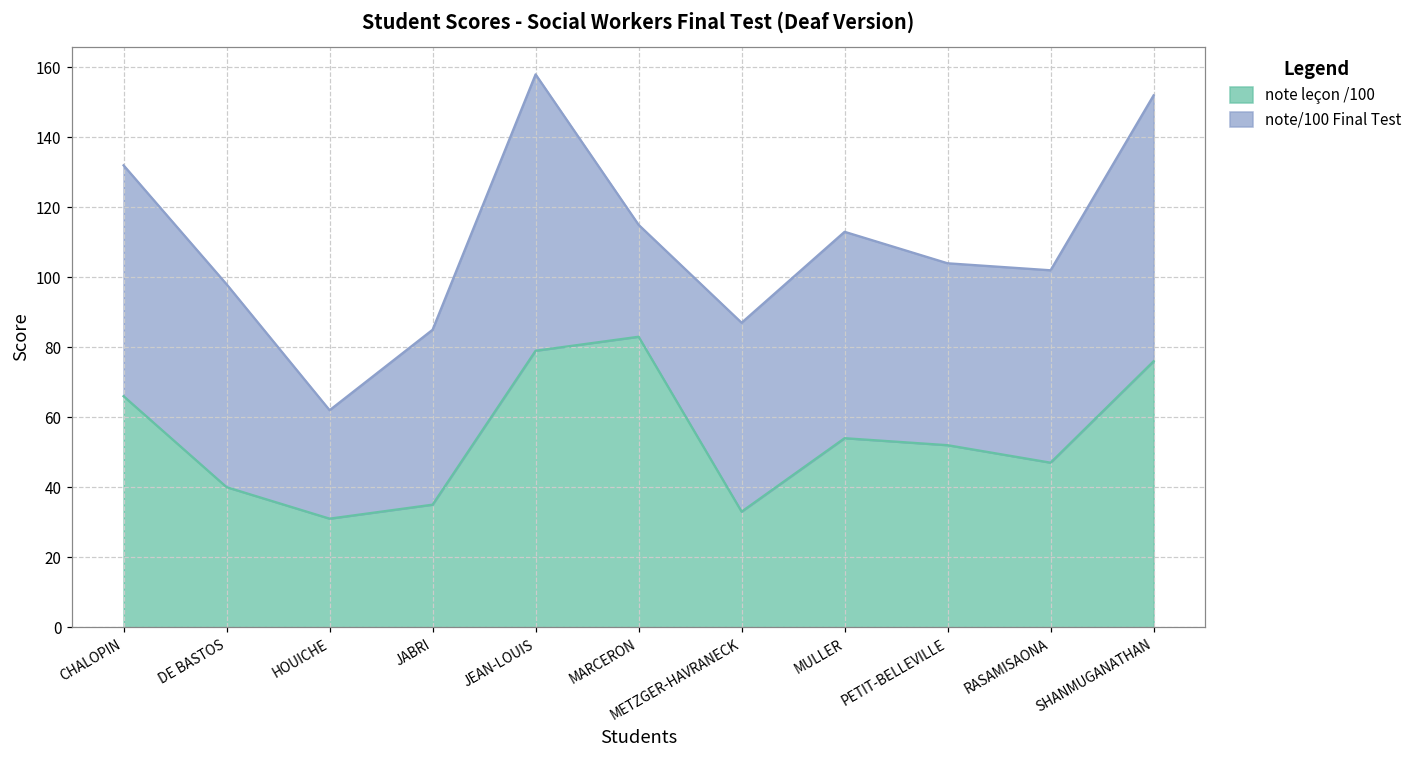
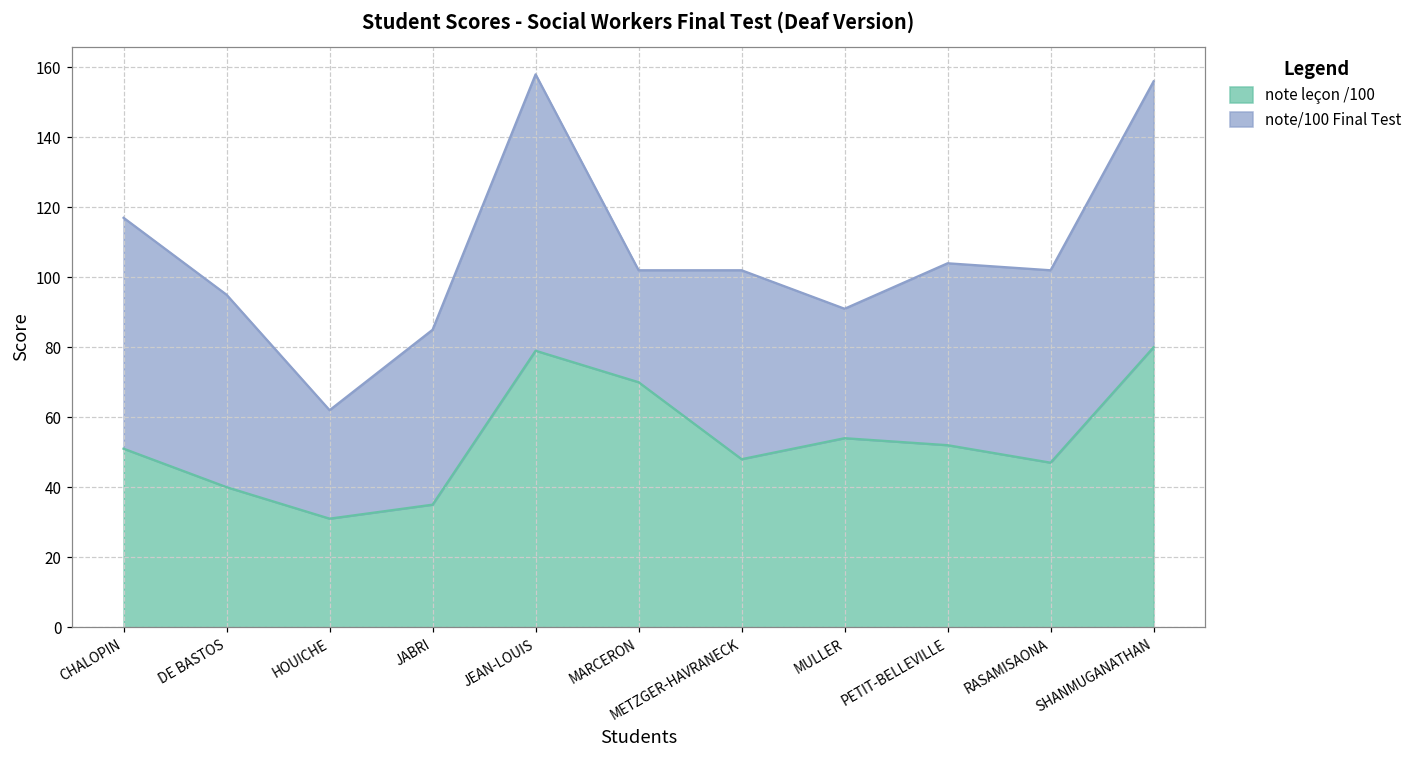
  {
    "note leçon /100": {
-     "CHALOPIN": 66,
+     "CHALOPIN": 51,
      "DE BASTOS": 40,
      "HOUICHE": 31,
      "JABRI": 35,
      "JEAN-LOUIS": 79,
-     "MARCERON": 83,
-     "METZGER-HAVRANECK": 33,
+     "MARCERON": 70,
+     "METZGER-HAVRANECK": 48,
      "MULLER": 54,
      "PETIT-BELLEVILLE": 52,
      "RASAMISAONA": 47,
-     "SHANMUGANATHAN": 76
+     "SHANMUGANATHAN": 80
    },
    "note/100 Final Test": {
      "CHALOPIN": 66,
-     "DE BASTOS": 58,
+     "DE BASTOS": 55,
      "HOUICHE": 31,
      "JABRI": 50,
      "JEAN-LOUIS": 79,
      "MARCERON": 32,
      "METZGER-HAVRANECK": 54,
-     "MULLER": 59,
+     "MULLER": 37,
      "PETIT-BELLEVILLE": 52,
      "RASAMISAONA": 55,
      "SHANMUGANATHAN": 76
    }
  }
